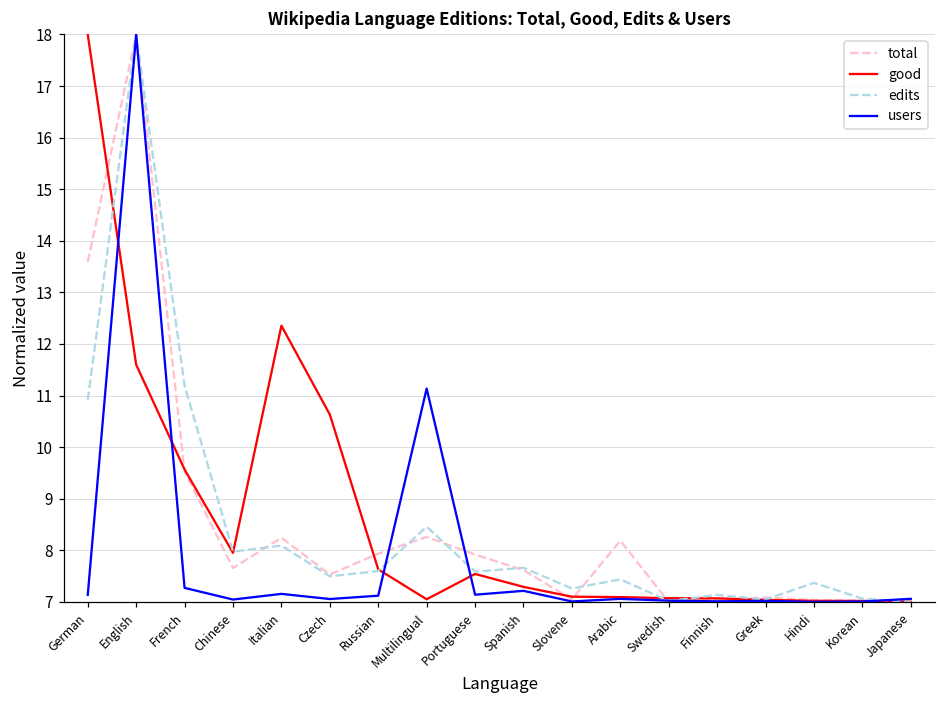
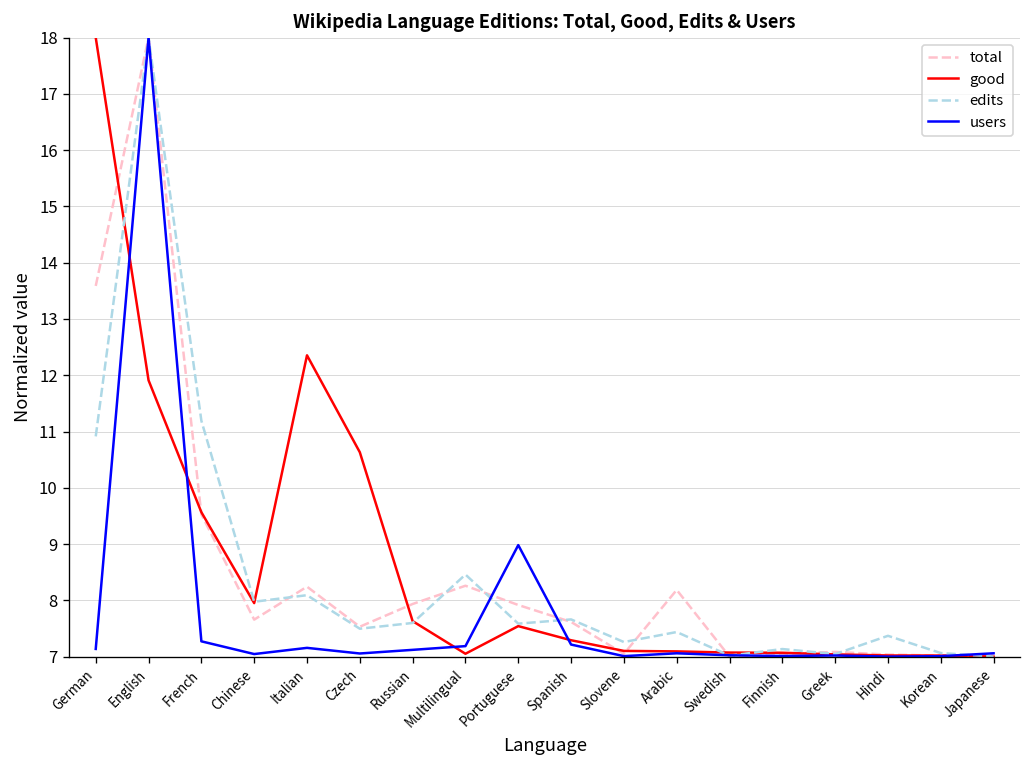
  {
    "total": {
      "German": 13.6,
      "Chinese": 7.7,
      "Italian": 8.2,
      "Russian": 7.9,
      "Multilingual": 8.3,
      "Portuguese": 7.9,
      "Arabic": 8.2
    },
    "good": {
      "German": 18.0,
-     "English": 11.6,
+     "English": 11.9,
      "Italian": 12.4,
      "Czech": 10.6,
      "Multilingual": 7.1,
      "Spanish": 7.3
    },
    "edits": {
      "German": 10.9,
      "French": 11.2,
      "Italian": 8.1,
      "Multilingual": 8.5,
      "Slovene": 7.3,
      "Arabic": 7.4,
      "Finnish": 7.1,
      "Hindi": 7.4
    },
    "users": {
      "German": 7.1,
      "French": 7.3,
      "Chinese": 7.0,
      "Italian": 7.2,
      "Czech": 7.1,
      "Russian": 7.1,
-     "Multilingual": 11.1,
-     "Portuguese": 7.1,
+     "Multilingual": 7.2,
+     "Portuguese": 9.0,
      "Spanish": 7.2
    }
  }
